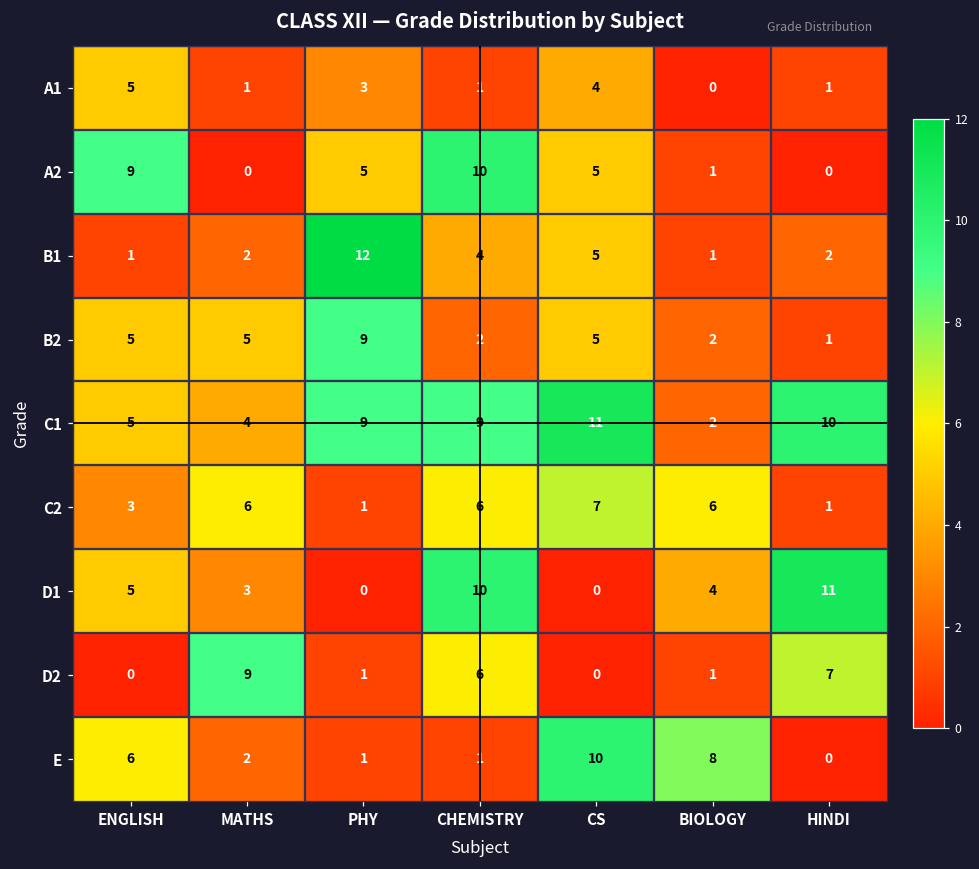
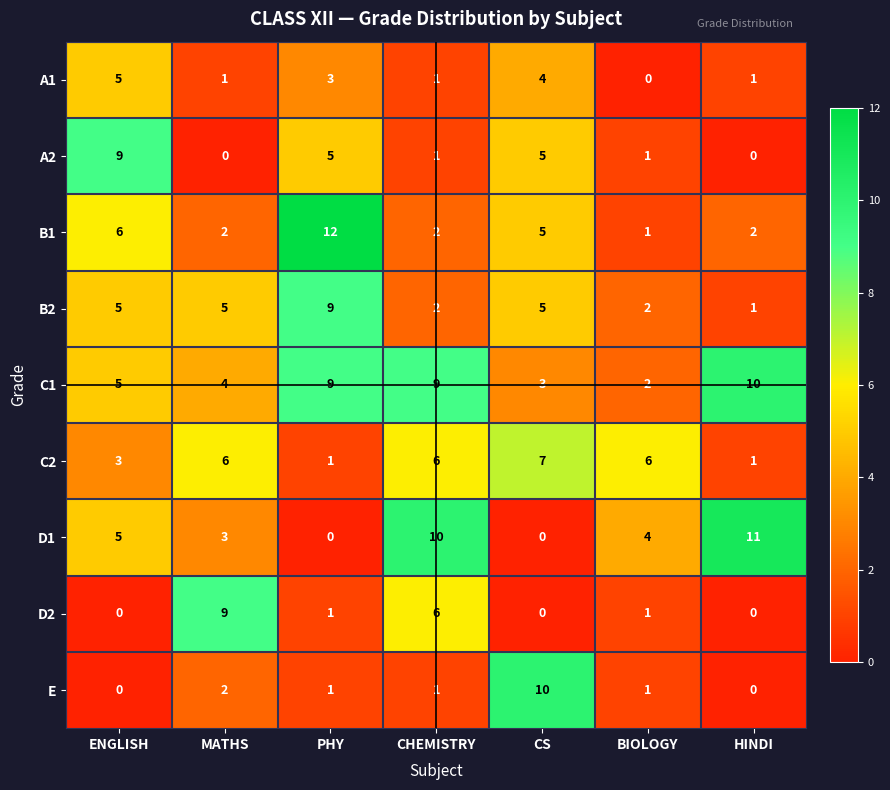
  {
    "A1": {
      "ENGLISH": 5,
      "MATHS": 1,
      "PHY": 3,
      "CHEMISTRY": 1,
      "CS": 4,
      "BIOLOGY": 0,
      "HINDI": 1
    },
    "A2": {
      "ENGLISH": 9,
      "MATHS": 0,
      "PHY": 5,
-     "CHEMISTRY": 10,
+     "CHEMISTRY": 1,
      "CS": 5,
      "BIOLOGY": 1,
      "HINDI": 0
    },
    "B1": {
-     "ENGLISH": 1,
+     "ENGLISH": 6,
      "MATHS": 2,
      "PHY": 12,
-     "CHEMISTRY": 4,
+     "CHEMISTRY": 2,
      "CS": 5,
      "BIOLOGY": 1,
      "HINDI": 2
    },
    "B2": {
      "ENGLISH": 5,
      "MATHS": 5,
      "PHY": 9,
      "CHEMISTRY": 2,
      "CS": 5,
      "BIOLOGY": 2,
      "HINDI": 1
    },
    "C1": {
      "ENGLISH": 5,
      "MATHS": 4,
      "PHY": 9,
      "CHEMISTRY": 9,
-     "CS": 11,
+     "CS": 3,
      "BIOLOGY": 2,
      "HINDI": 10
    },
    "C2": {
      "ENGLISH": 3,
      "MATHS": 6,
      "PHY": 1,
      "CHEMISTRY": 6,
      "CS": 7,
      "BIOLOGY": 6,
      "HINDI": 1
    },
    "D1": {
      "ENGLISH": 5,
      "MATHS": 3,
      "PHY": 0,
      "CHEMISTRY": 10,
      "CS": 0,
      "BIOLOGY": 4,
      "HINDI": 11
    },
    "D2": {
      "ENGLISH": 0,
      "MATHS": 9,
      "PHY": 1,
      "CHEMISTRY": 6,
      "CS": 0,
      "BIOLOGY": 1,
-     "HINDI": 7
+     "HINDI": 0
    },
    "E": {
-     "ENGLISH": 6,
+     "ENGLISH": 0,
      "MATHS": 2,
      "PHY": 1,
      "CHEMISTRY": 1,
      "CS": 10,
-     "BIOLOGY": 8,
+     "BIOLOGY": 1,
      "HINDI": 0
    }
  }
